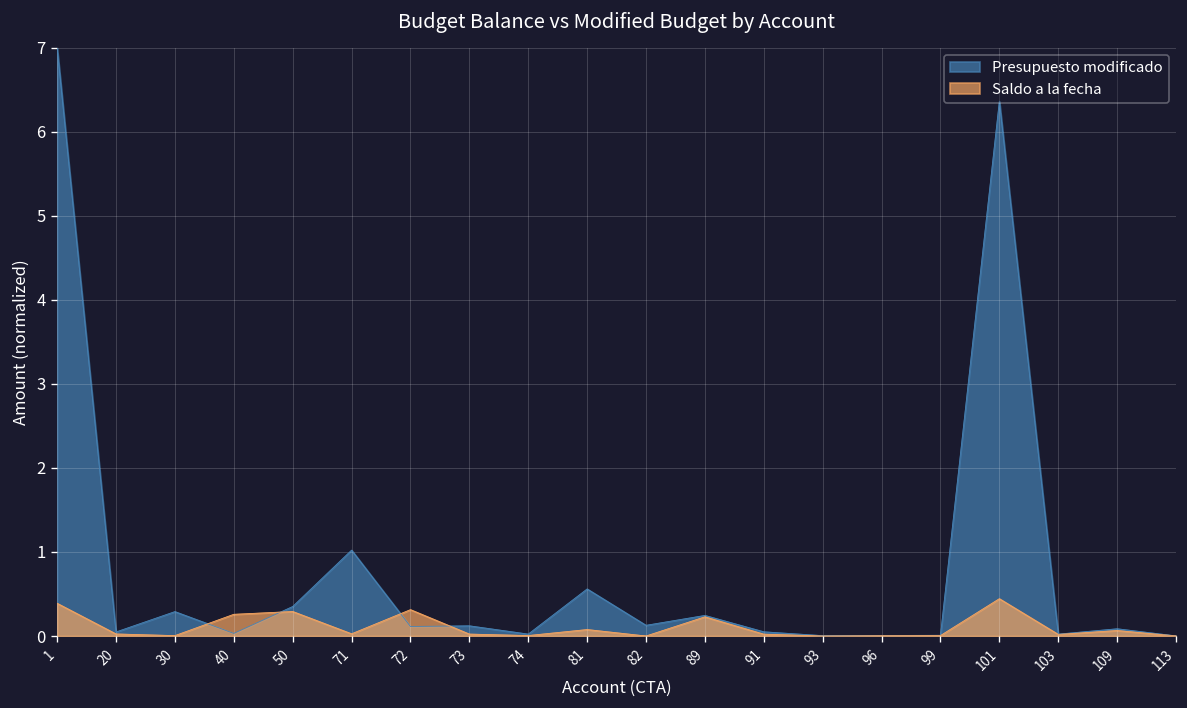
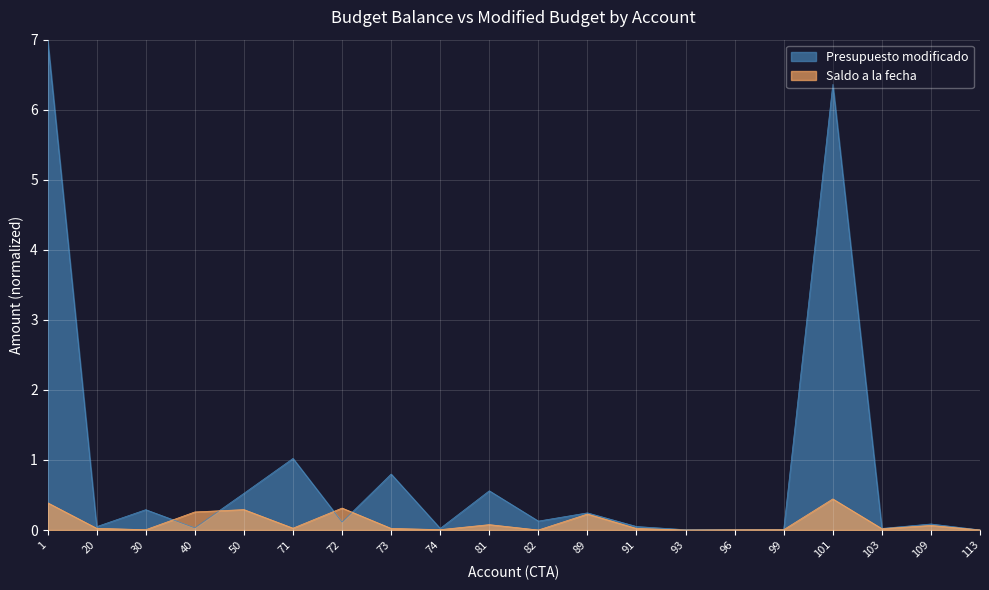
  {
    "Presupuesto modificado": {
      "1": 7.0,
      "30": 0.3,
      "40": 0.0,
-     "50": 0.4,
+     "50": 0.5,
      "71": 1.0,
      "72": 0.1,
-     "73": 0.1,
+     "73": 0.8,
      "81": 0.6,
      "82": 0.1
    },
    "Saldo a la fecha": {
      "1": 0.4,
      "30": 0.0,
      "40": 0.3,
      "50": 0.3,
      "71": 0.0,
      "72": 0.3,
      "73": 0.0,
      "81": 0.1,
      "82": 0.0,
      "101": 0.4
    }
  }
